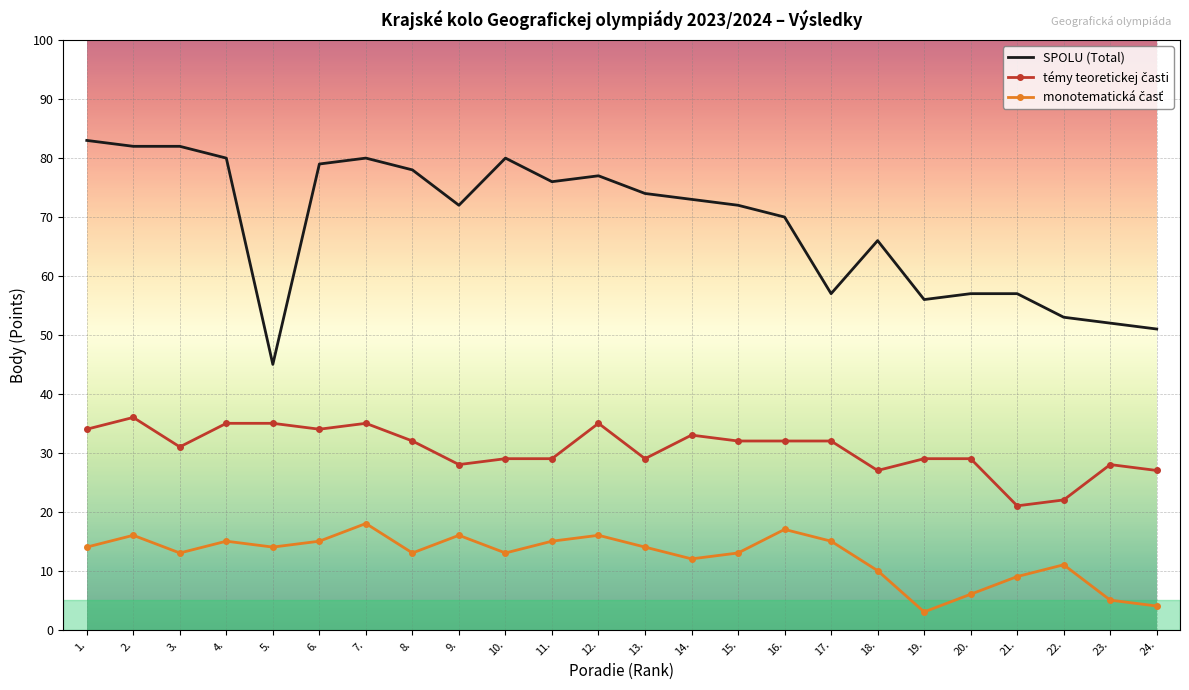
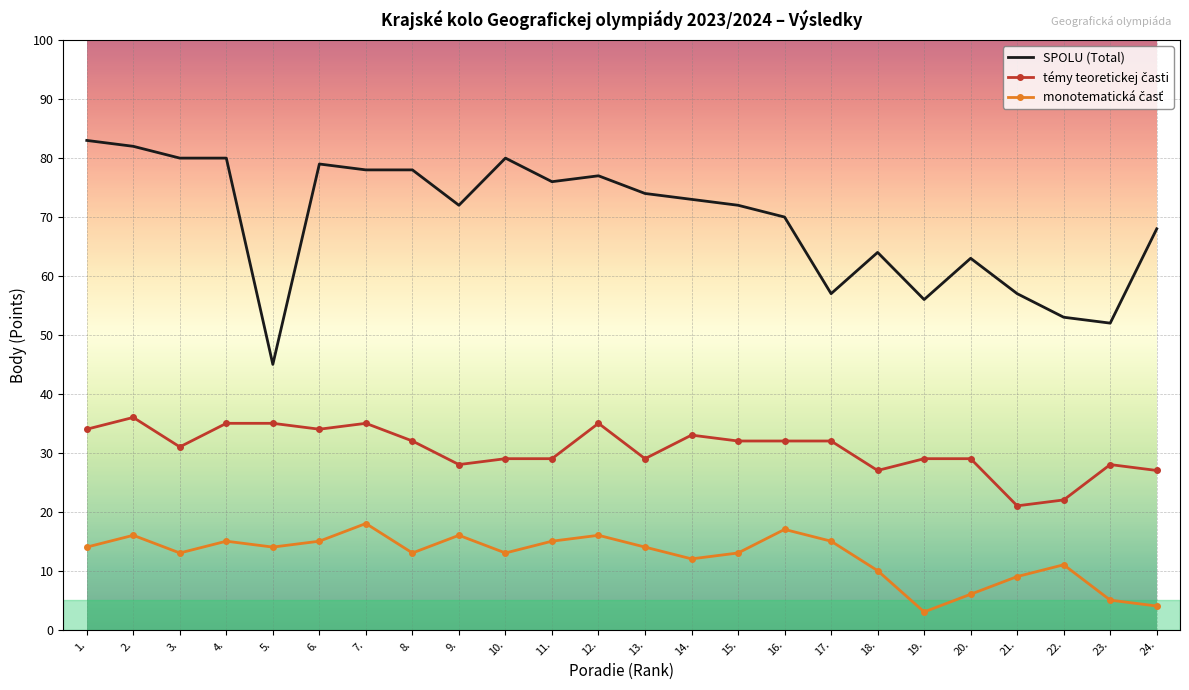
  {
    "SPOLU (Total)": {
      "1.": 83,
      "2.": 82,
-     "3.": 82,
+     "3.": 80,
      "4.": 80,
      "5.": 45,
      "6.": 79,
-     "7.": 80,
+     "7.": 78,
      "8.": 78,
      "9.": 72,
      "10.": 80,
      "11.": 76,
      "12.": 77,
      "13.": 74,
      "14.": 73,
      "15.": 72,
      "16.": 70,
      "17.": 57,
-     "18.": 66,
+     "18.": 64,
      "19.": 56,
-     "20.": 57,
+     "20.": 63,
      "21.": 57,
      "22.": 53,
      "23.": 52,
-     "24.": 51
+     "24.": 68
    },
    "témy teoretickej časti": {
      "1.": 34,
      "2.": 36,
      "3.": 31,
      "4.": 35,
      "5.": 35,
      "6.": 34,
      "7.": 35,
      "8.": 32,
      "9.": 28,
      "10.": 29,
      "11.": 29,
      "12.": 35,
      "13.": 29,
      "14.": 33,
      "15.": 32,
      "16.": 32,
      "17.": 32,
      "18.": 27,
      "19.": 29,
      "20.": 29,
      "21.": 21,
      "22.": 22,
      "23.": 28,
      "24.": 27
    },
    "monotematická časť": {
      "1.": 14,
      "2.": 16,
      "3.": 13,
      "4.": 15,
      "5.": 14,
      "6.": 15,
      "7.": 18,
      "8.": 13,
      "9.": 16,
      "10.": 13,
      "11.": 15,
      "12.": 16,
      "13.": 14,
      "14.": 12,
      "15.": 13,
      "16.": 17,
      "17.": 15,
      "18.": 10,
      "19.": 3,
      "20.": 6,
      "21.": 9,
      "22.": 11,
      "23.": 5,
      "24.": 4
    }
  }
